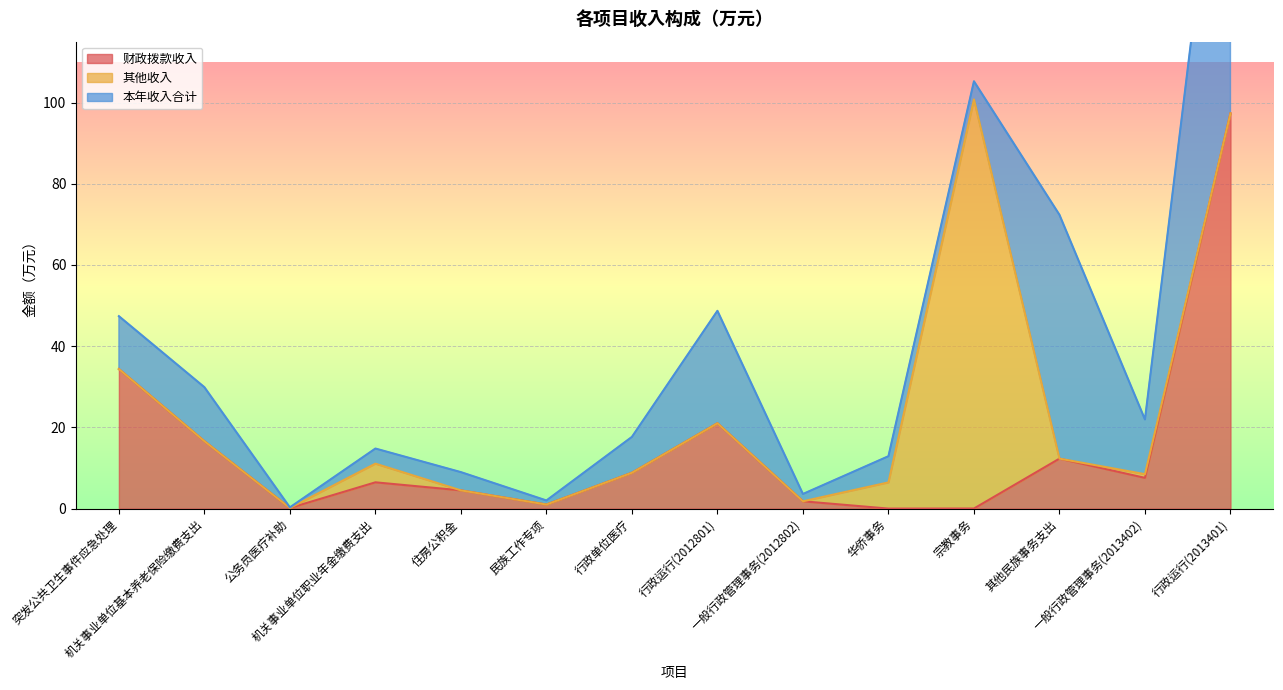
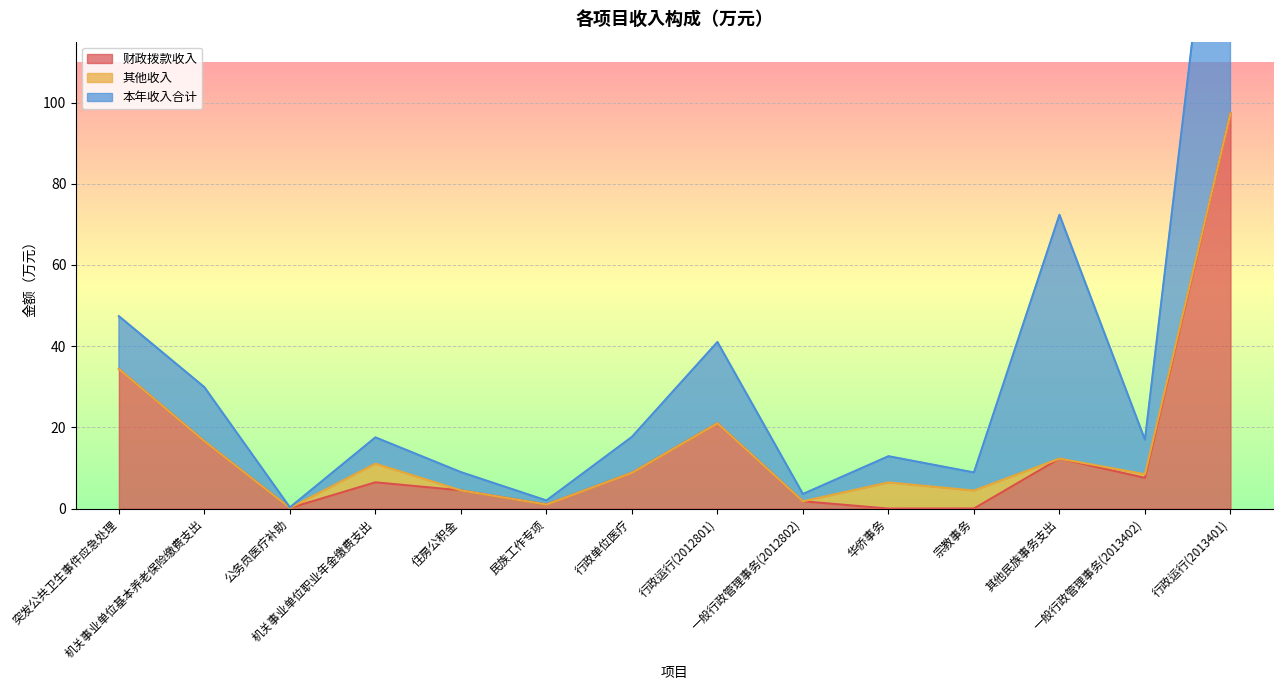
  {
    "财政拨款收入": {
      "机关事业单位职业年金缴费支出": 6,
      "华侨事务": 0,
      "宗教事务": 0,
      "一般行政管理事务(2013402)": 8
    },
    "其他收入": {
      "机关事业单位职业年金缴费支出": 5,
      "华侨事务": 6,
-     "宗教事务": 101,
+     "宗教事务": 4,
      "一般行政管理事务(2013402)": 1
    },
    "本年收入合计": {
      "突发公共卫生事件应急处理": 13,
      "机关事业单位基本养老保险缴费支出": 13,
-     "机关事业单位职业年金缴费支出": 4,
+     "机关事业单位职业年金缴费支出": 6,
      "住房公积金": 4,
      "民族工作专项": 1,
      "行政单位医疗": 9,
-     "行政运行(2012801)": 28,
+     "行政运行(2012801)": 20,
      "一般行政管理事务(2012802)": 2,
      "华侨事务": 6,
      "宗教事务": 4,
      "其他民族事务支出": 60,
-     "一般行政管理事务(2013402)": 13
+     "一般行政管理事务(2013402)": 8
    }
  }
